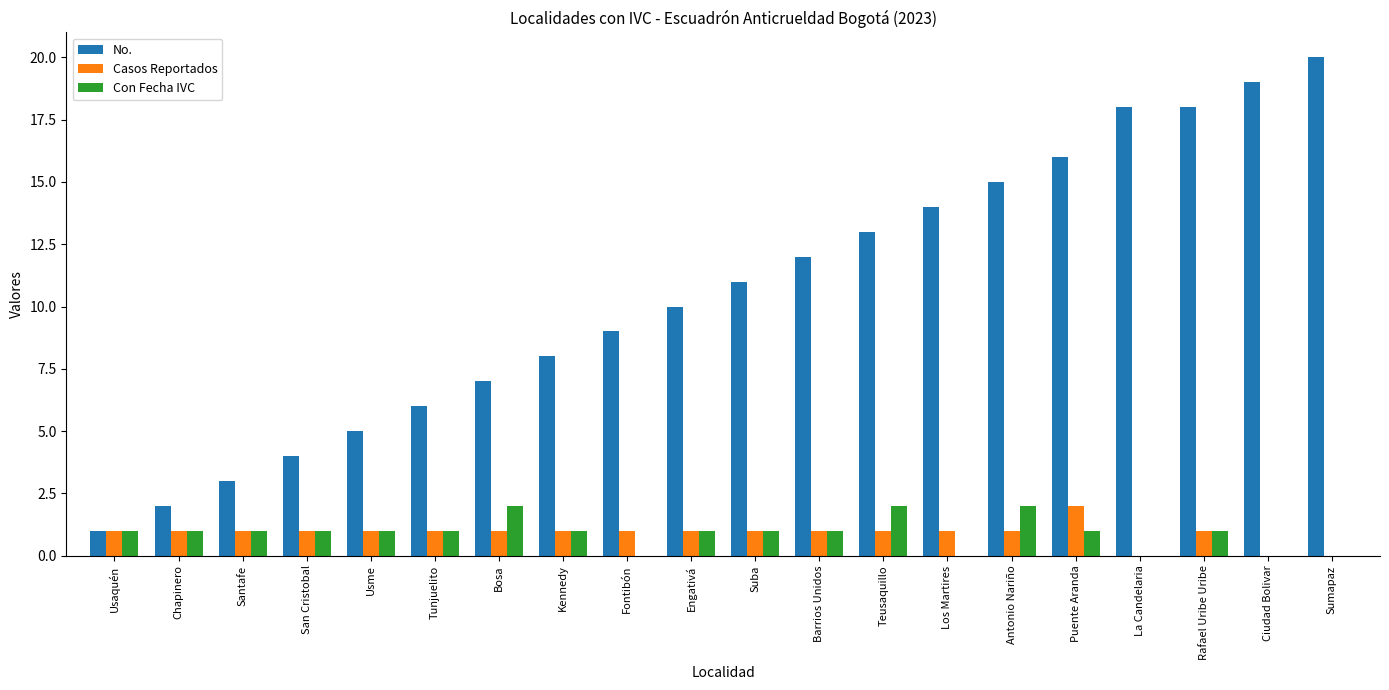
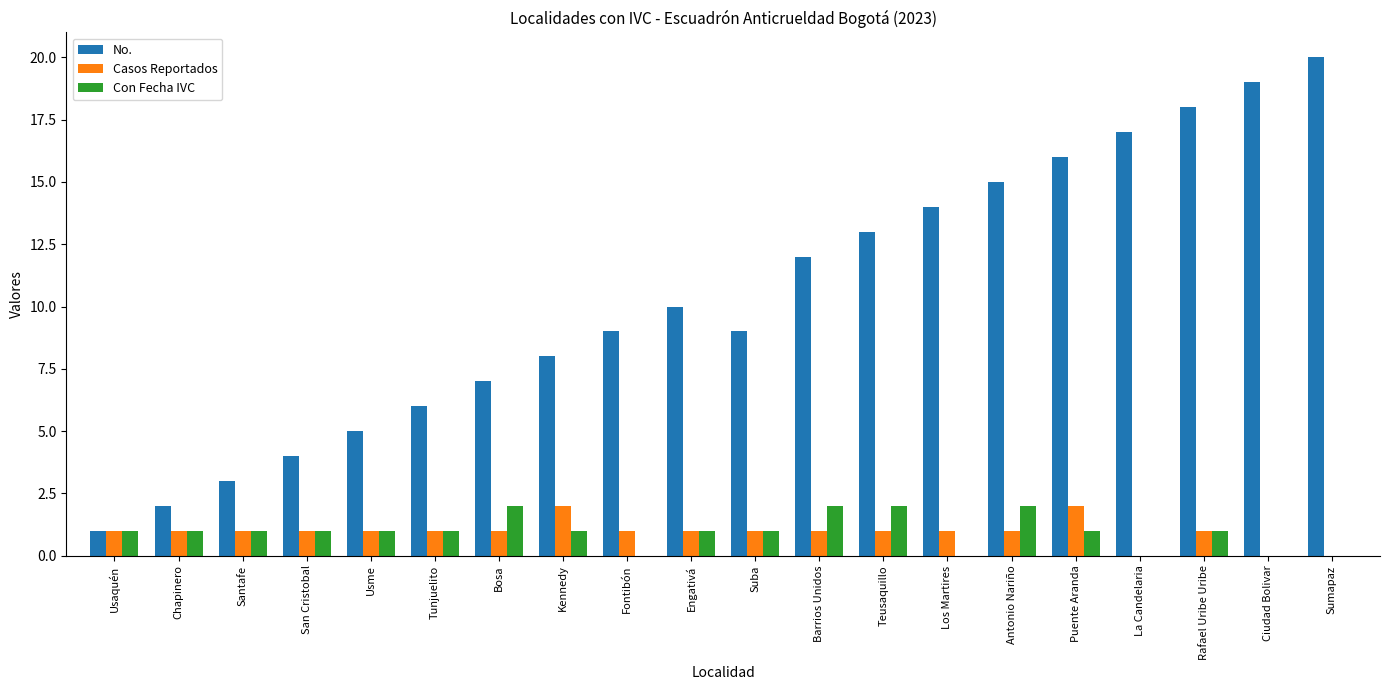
  {
    "No.": {
      "Usaquén": 1,
      "Chapinero": 2,
      "Santafe": 3,
      "San Cristobal": 4,
      "Usme": 5,
      "Tunjuelito": 6,
      "Bosa": 7,
      "Kennedy": 8,
      "Fontibón": 9,
      "Engativá": 10,
-     "Suba": 11,
+     "Suba": 9,
      "Barrios Unidos": 12,
      "Teusaquillo": 13,
      "Los Martires": 14,
      "Antonio Nariño": 15,
      "Puente Aranda": 16,
-     "La Candelaria": 18,
+     "La Candelaria": 17,
      "Rafael Uribe Uribe": 18,
      "Ciudad Bolivar": 19,
      "Sumapaz": 20
    },
    "Casos Reportados": {
      "Usaquén": 1,
      "Chapinero": 1,
      "Santafe": 1,
      "San Cristobal": 1,
      "Usme": 1,
      "Tunjuelito": 1,
      "Bosa": 1,
-     "Kennedy": 1,
+     "Kennedy": 2,
      "Fontibón": 1,
      "Engativá": 1,
      "Suba": 1,
      "Barrios Unidos": 1,
      "Teusaquillo": 1,
      "Los Martires": 1,
      "Antonio Nariño": 1,
      "Puente Aranda": 2,
      "La Candelaria": 0,
      "Rafael Uribe Uribe": 1,
      "Ciudad Bolivar": 0,
      "Sumapaz": 0
    },
    "Con Fecha IVC": {
      "Usaquén": 1,
      "Chapinero": 1,
      "Santafe": 1,
      "San Cristobal": 1,
      "Usme": 1,
      "Tunjuelito": 1,
      "Bosa": 2,
      "Kennedy": 1,
      "Fontibón": 0,
      "Engativá": 1,
      "Suba": 1,
-     "Barrios Unidos": 1,
+     "Barrios Unidos": 2,
      "Teusaquillo": 2,
      "Los Martires": 0,
      "Antonio Nariño": 2,
      "Puente Aranda": 1,
      "La Candelaria": 0,
      "Rafael Uribe Uribe": 1,
      "Ciudad Bolivar": 0,
      "Sumapaz": 0
    }
  }
